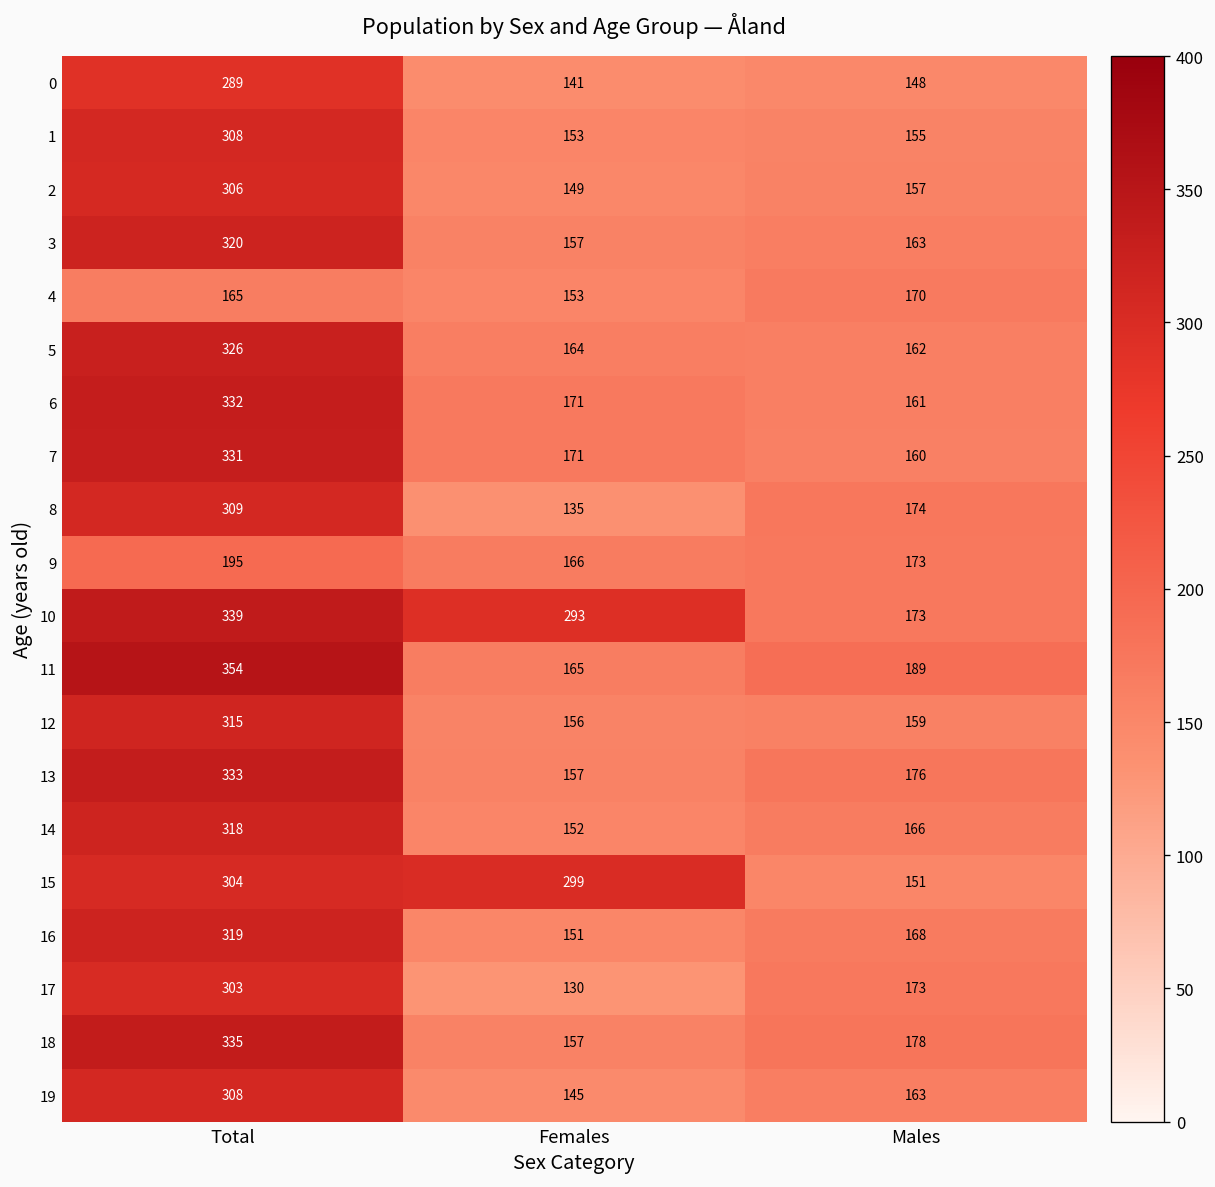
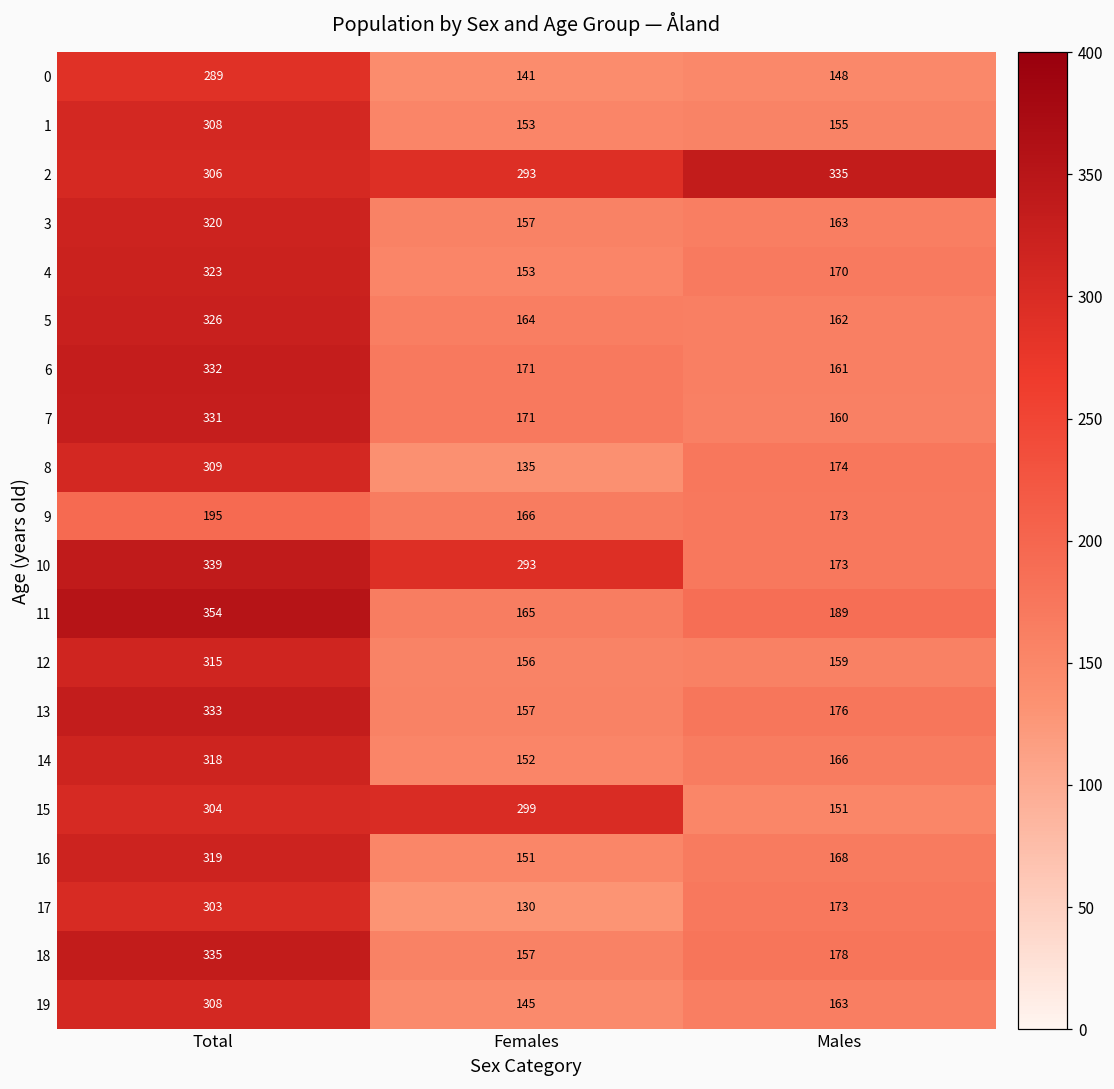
  {
    "0": {
      "Total": 289,
      "Females": 141,
      "Males": 148
    },
    "1": {
      "Total": 308,
      "Females": 153,
      "Males": 155
    },
    "2": {
      "Total": 306,
-     "Females": 149,
-     "Males": 157
+     "Females": 293,
+     "Males": 335
    },
    "3": {
      "Total": 320,
      "Females": 157,
      "Males": 163
    },
    "4": {
-     "Total": 165,
+     "Total": 323,
      "Females": 153,
      "Males": 170
    },
    "5": {
      "Total": 326,
      "Females": 164,
      "Males": 162
    },
    "6": {
      "Total": 332,
      "Females": 171,
      "Males": 161
    },
    "7": {
      "Total": 331,
      "Females": 171,
      "Males": 160
    },
    "8": {
      "Total": 309,
      "Females": 135,
      "Males": 174
    },
    "9": {
      "Total": 195,
      "Females": 166,
      "Males": 173
    },
    "10": {
      "Total": 339,
      "Females": 293,
      "Males": 173
    },
    "11": {
      "Total": 354,
      "Females": 165,
      "Males": 189
    },
    "12": {
      "Total": 315,
      "Females": 156,
      "Males": 159
    },
    "13": {
      "Total": 333,
      "Females": 157,
      "Males": 176
    },
    "14": {
      "Total": 318,
      "Females": 152,
      "Males": 166
    },
    "15": {
      "Total": 304,
      "Females": 299,
      "Males": 151
    },
    "16": {
      "Total": 319,
      "Females": 151,
      "Males": 168
    },
    "17": {
      "Total": 303,
      "Females": 130,
      "Males": 173
    },
    "18": {
      "Total": 335,
      "Females": 157,
      "Males": 178
    },
    "19": {
      "Total": 308,
      "Females": 145,
      "Males": 163
    }
  }
